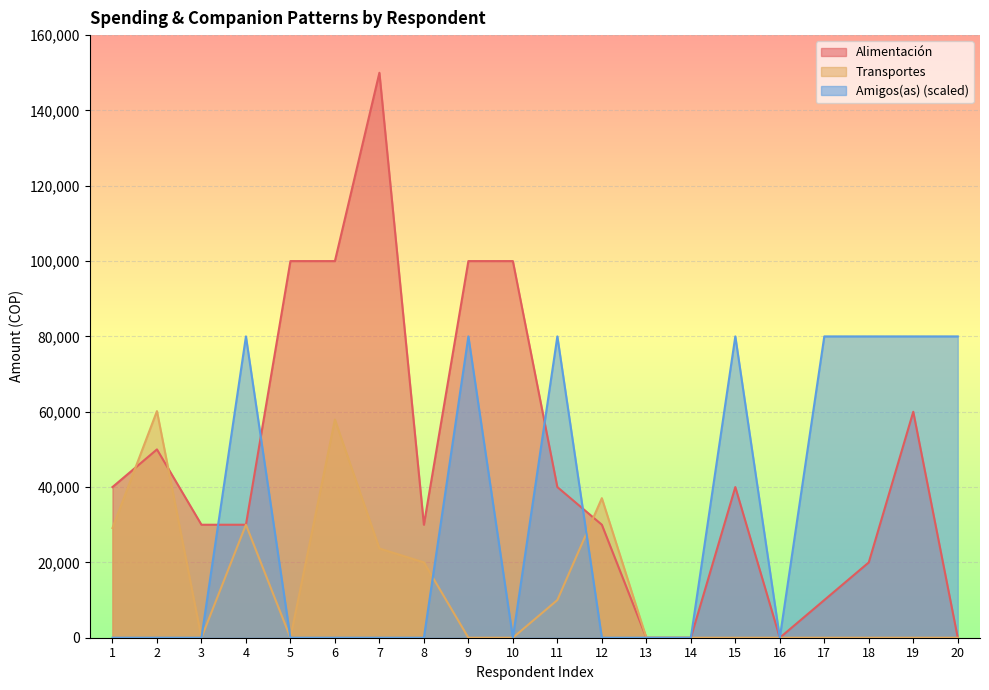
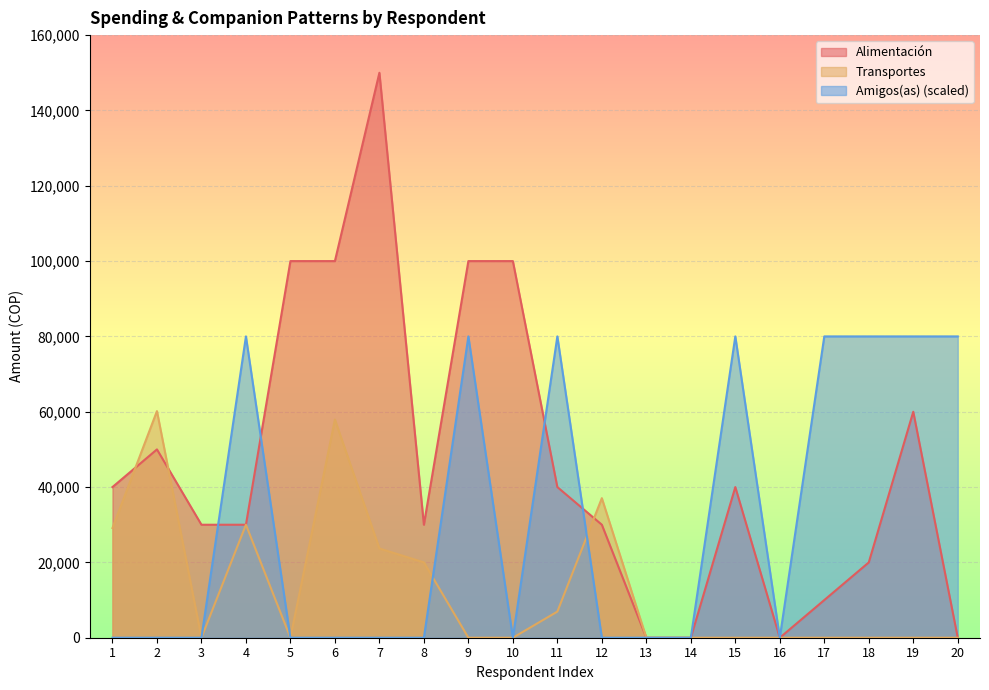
  {
    "Alimentación": {
      "1": "40,000",
      "2": "50,000",
      "3": "30,000",
      "5": "100,000",
      "6": "100,000",
      "7": "150,000",
      "8": "30,000",
      "9": "100,000",
      "10": "100,000",
      "11": "40,000",
      "12": "30,000",
      "15": "40,000",
      "17": "10,000",
      "18": "20,000",
      "19": "60,000"
    },
    "Transportes": {
      "1": "29,000",
      "2": "60,000",
      "6": "58,000",
      "7": "24,000",
      "8": "20,000",
      "9": "0",
-     "11": "10,000",
+     "11": "7,000",
      "12": "37,000",
      "15": "0",
      "17": "0",
      "18": "0",
      "19": "0"
    },
    "Amigos(as) (scaled)": {
      "1": "0",
      "2": "0",
      "4": "80,000",
      "6": "0",
      "7": "0",
      "8": "0",
      "9": "80,000",
      "11": "80,000",
      "12": "0",
      "15": "80,000",
      "17": "80,000",
      "18": "80,000",
      "19": "80,000",
      "20": "80,000"
    }
  }
